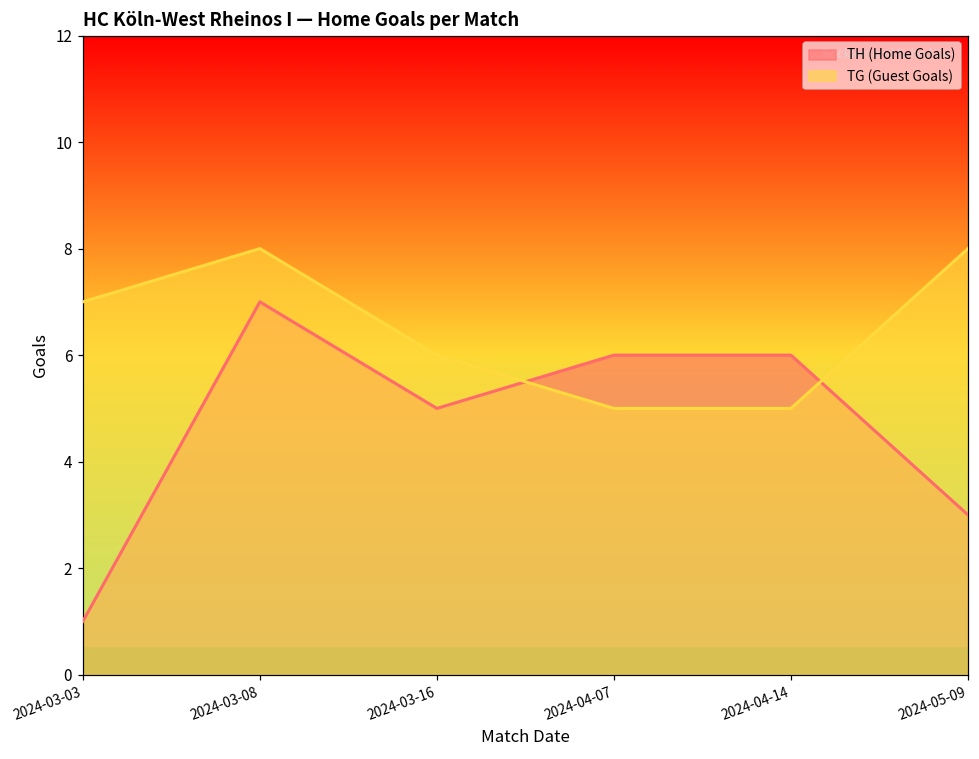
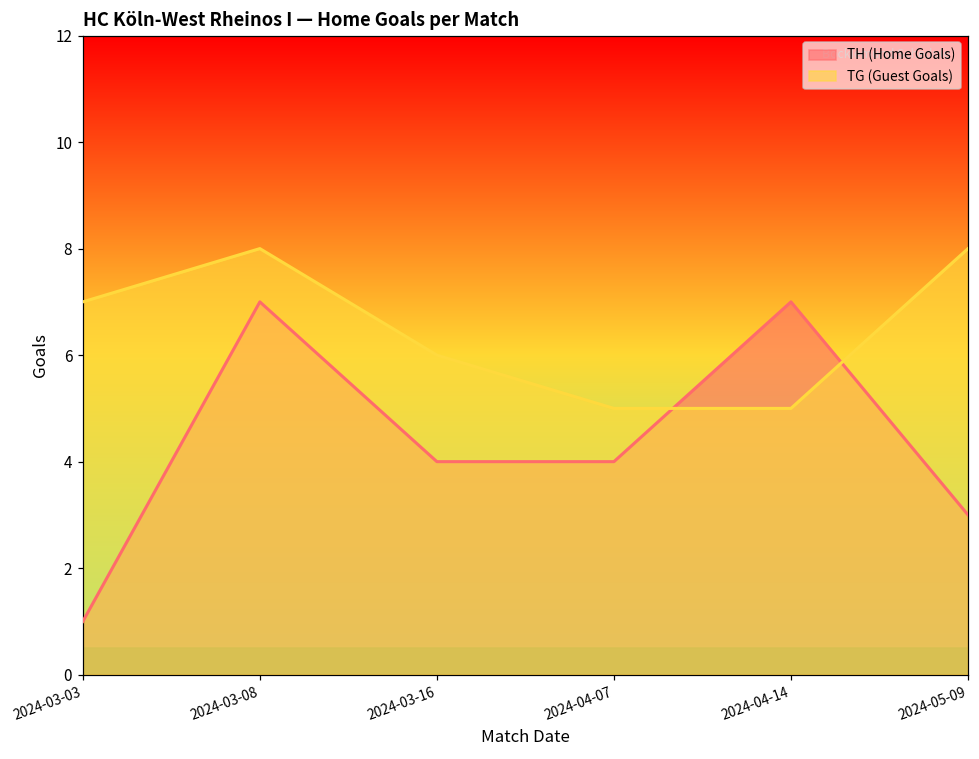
  {
    "TH (Home Goals)": {
      "2024-03-03": 1,
      "2024-03-08": 7,
-     "2024-03-16": 5,
-     "2024-04-07": 6,
-     "2024-04-14": 6,
+     "2024-03-16": 4,
+     "2024-04-07": 4,
+     "2024-04-14": 7,
      "2024-05-09": 3
    },
    "TG (Guest Goals)": {
      "2024-03-03": 7,
      "2024-03-08": 8,
      "2024-03-16": 6,
      "2024-04-07": 5,
      "2024-04-14": 5,
      "2024-05-09": 8
    }
  }
